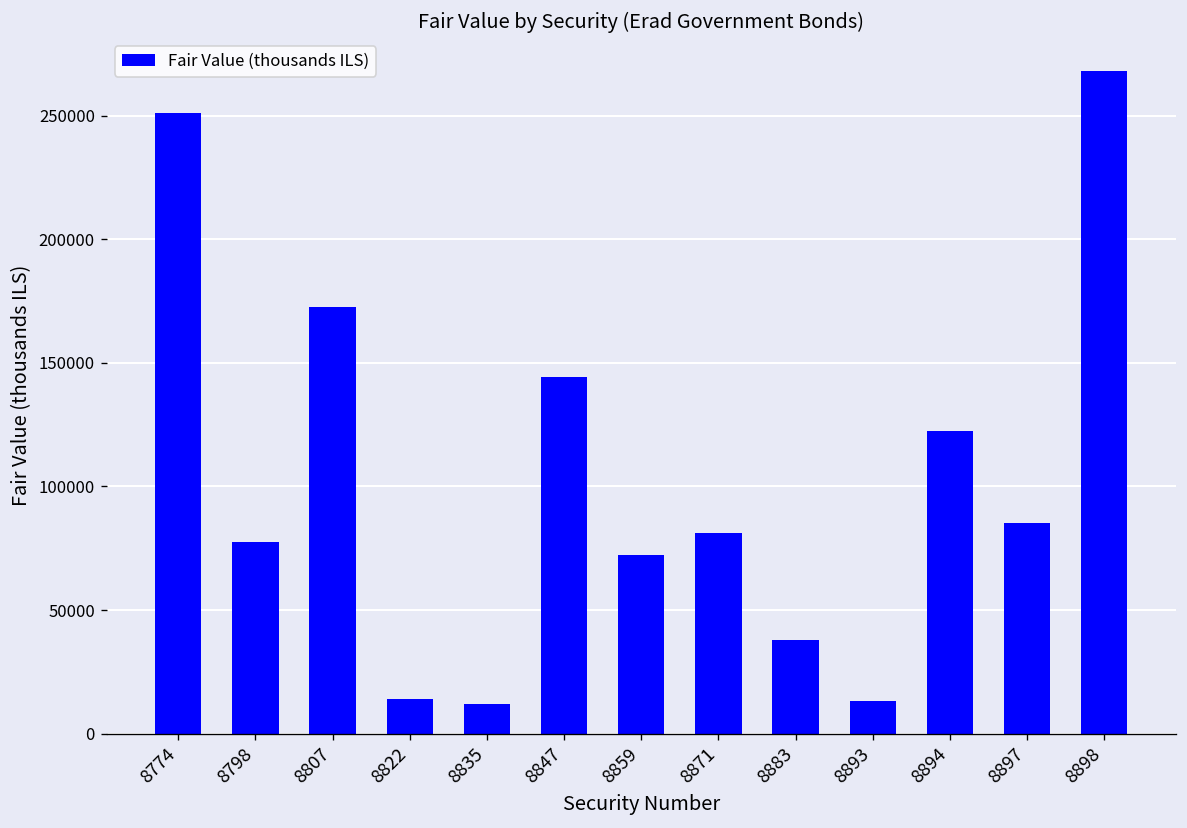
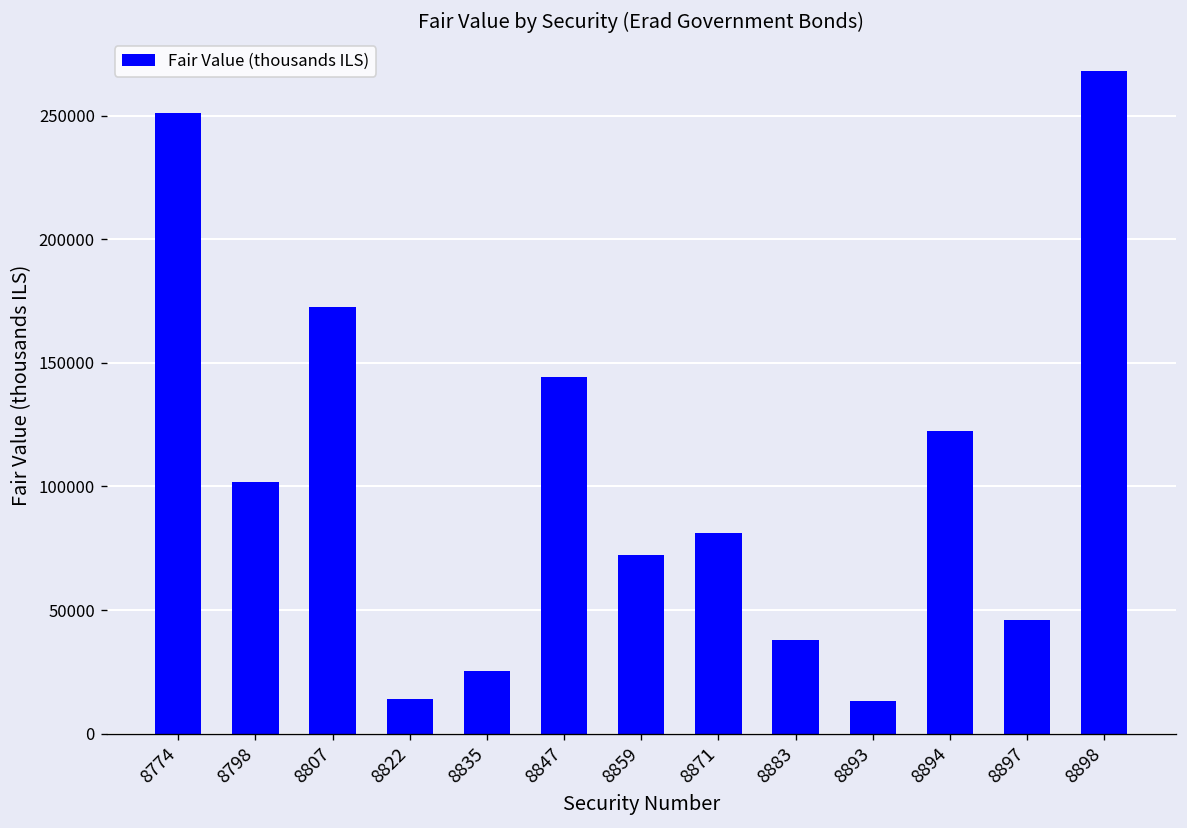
  {
    "8774": 251000,
-   "8798": 78000,
+   "8798": 102000,
    "8807": 173000,
    "8822": 14000,
-   "8835": 12000,
+   "8835": 25000,
    "8847": 144000,
    "8859": 72000,
    "8871": 81000,
    "8883": 38000,
    "8893": 13000,
    "8894": 122000,
-   "8897": 85000,
+   "8897": 46000,
    "8898": 268000
  }
